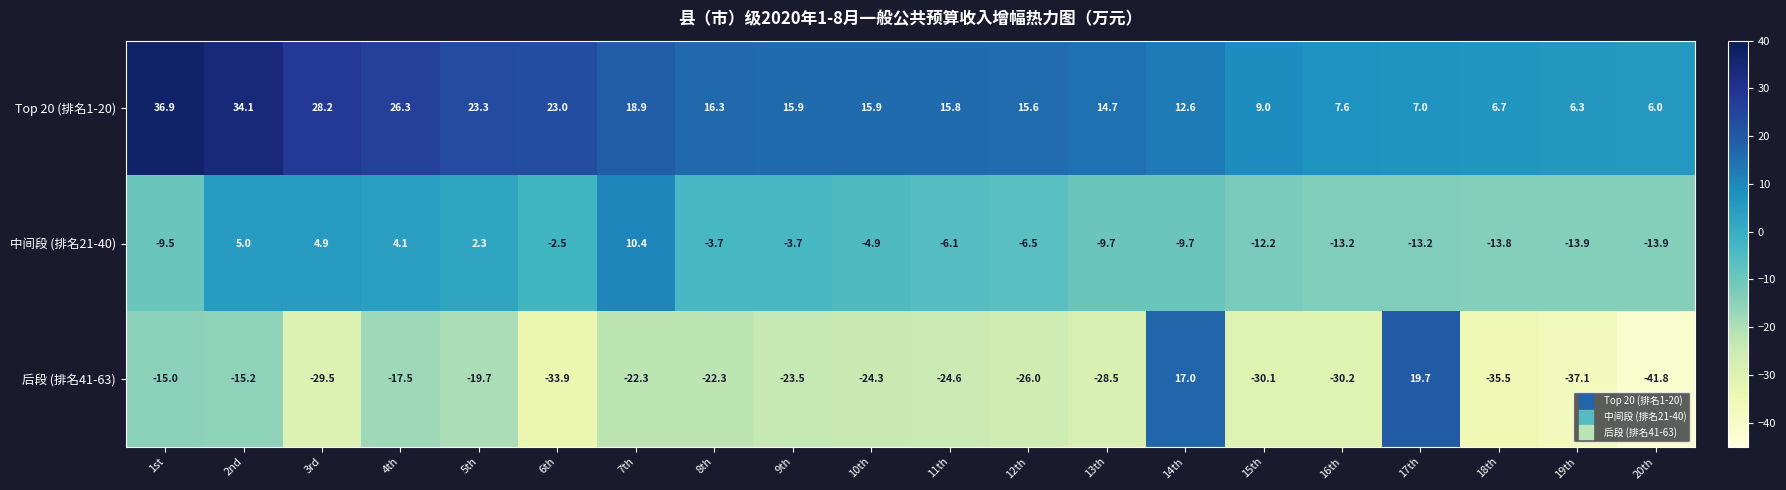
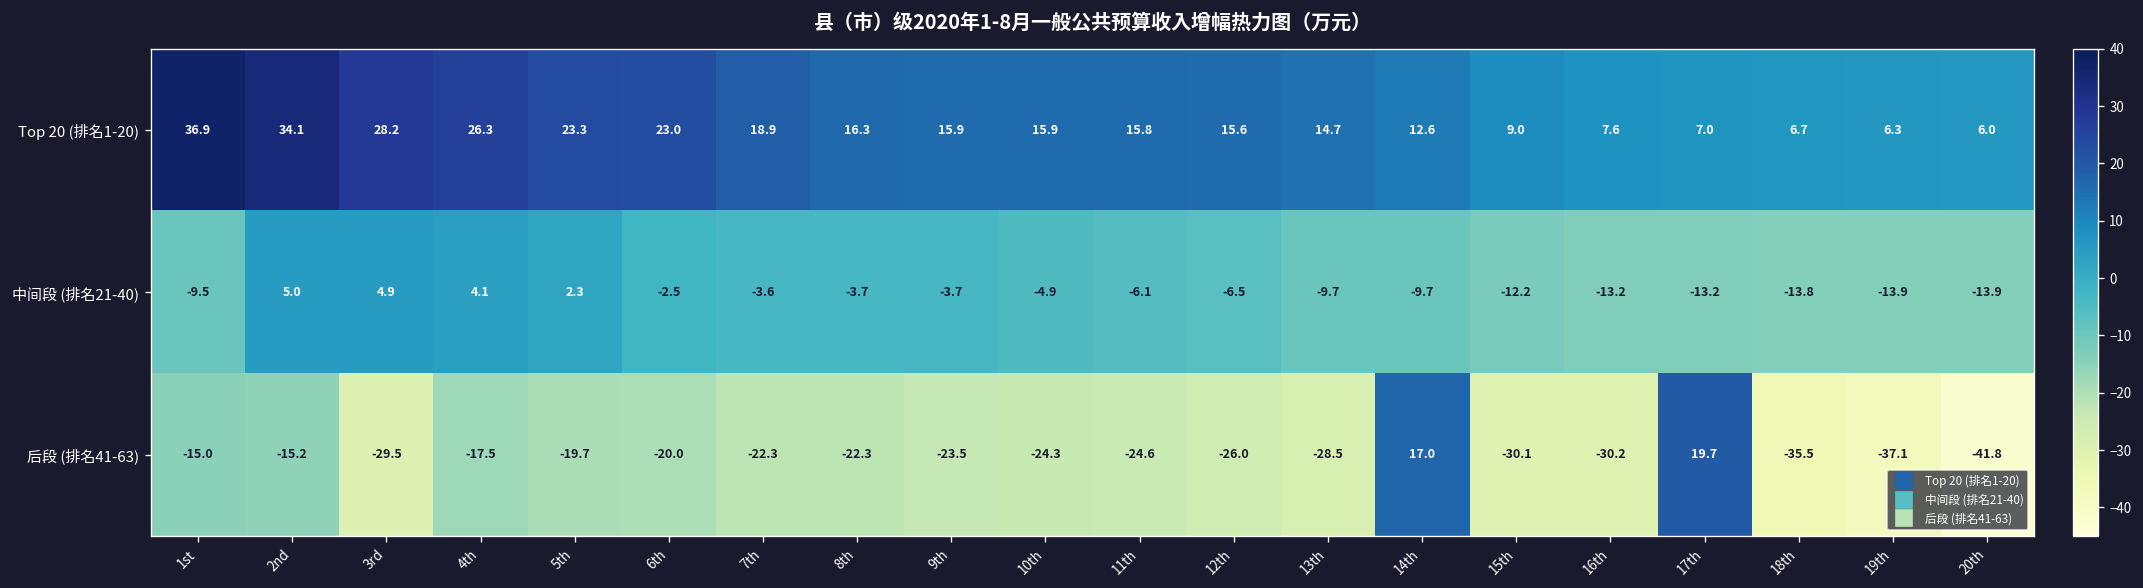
  {
    "Top 20 (排名1-20)": {
      "1st": 36.9,
      "2nd": 34.1,
      "3rd": 28.2,
      "4th": 26.3,
      "5th": 23.3,
      "6th": 23.0,
      "7th": 18.9,
      "8th": 16.3,
      "9th": 15.9,
      "10th": 15.9,
      "11th": 15.8,
      "12th": 15.6,
      "13th": 14.7,
      "14th": 12.6,
      "15th": 9.0,
      "16th": 7.6,
      "17th": 7.0,
      "18th": 6.7,
      "19th": 6.3,
      "20th": 6.0
    },
    "中间段 (排名21-40)": {
      "1st": -9.5,
      "2nd": 5.0,
      "3rd": 4.9,
      "4th": 4.1,
      "5th": 2.3,
      "6th": -2.5,
-     "7th": 10.4,
+     "7th": -3.6,
      "8th": -3.7,
      "9th": -3.7,
      "10th": -4.9,
      "11th": -6.1,
      "12th": -6.5,
      "13th": -9.7,
      "14th": -9.7,
      "15th": -12.2,
      "16th": -13.2,
      "17th": -13.2,
      "18th": -13.8,
      "19th": -13.9,
      "20th": -13.9
    },
    "后段 (排名41-63)": {
      "1st": -15.0,
      "2nd": -15.2,
      "3rd": -29.5,
      "4th": -17.5,
      "5th": -19.7,
-     "6th": -33.9,
+     "6th": -20.0,
      "7th": -22.3,
      "8th": -22.3,
      "9th": -23.5,
      "10th": -24.3,
      "11th": -24.6,
      "12th": -26.0,
      "13th": -28.5,
      "14th": 17.0,
      "15th": -30.1,
      "16th": -30.2,
      "17th": 19.7,
      "18th": -35.5,
      "19th": -37.1,
      "20th": -41.8
    }
  }
